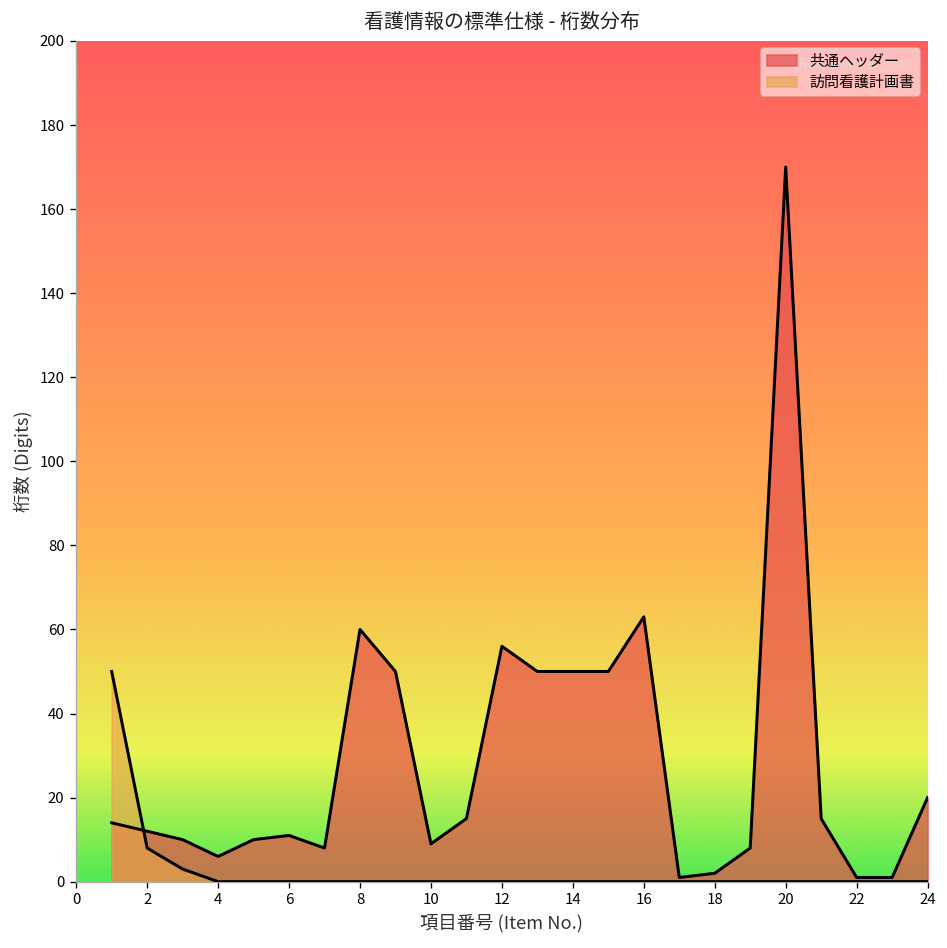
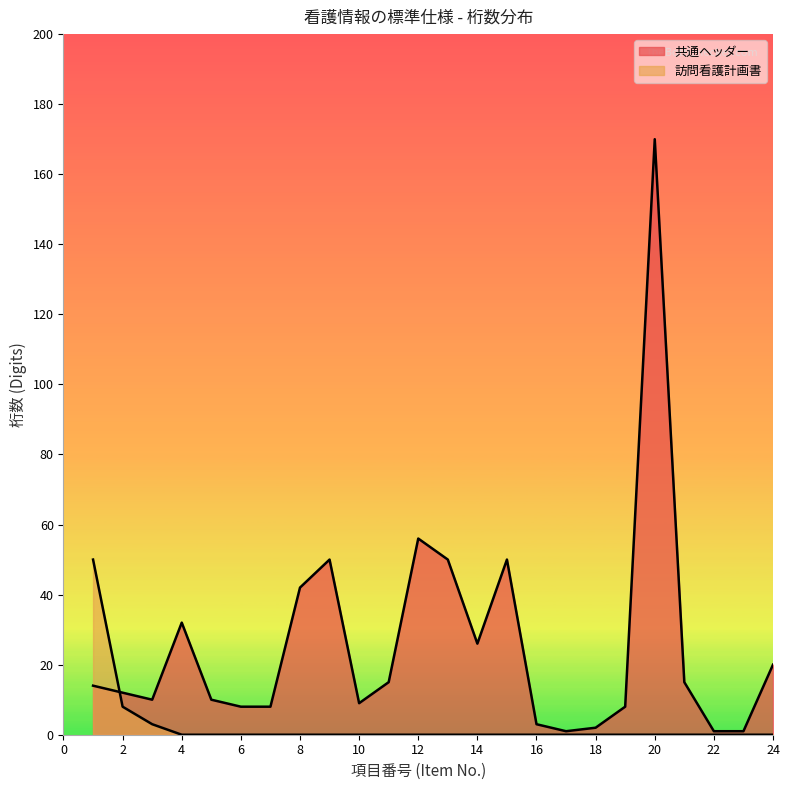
  {
    "共通ヘッダー": {
      "2": 12,
-     "4": 6,
-     "6": 11,
-     "8": 60,
+     "4": 32,
+     "6": 8,
+     "8": 42,
      "10": 9,
      "12": 56,
-     "14": 50,
-     "16": 63,
+     "14": 26,
+     "16": 3,
      "18": 2,
      "20": 170,
      "22": 1,
      "24": 20
    },
    "訪問看護計画書": {
      "2": 8,
      "4": 0,
      "6": 0,
      "8": 0,
      "10": 0,
      "12": 0,
      "14": 0,
      "16": 0,
      "18": 0,
      "20": 0,
      "22": 0,
      "24": 0
    }
  }
